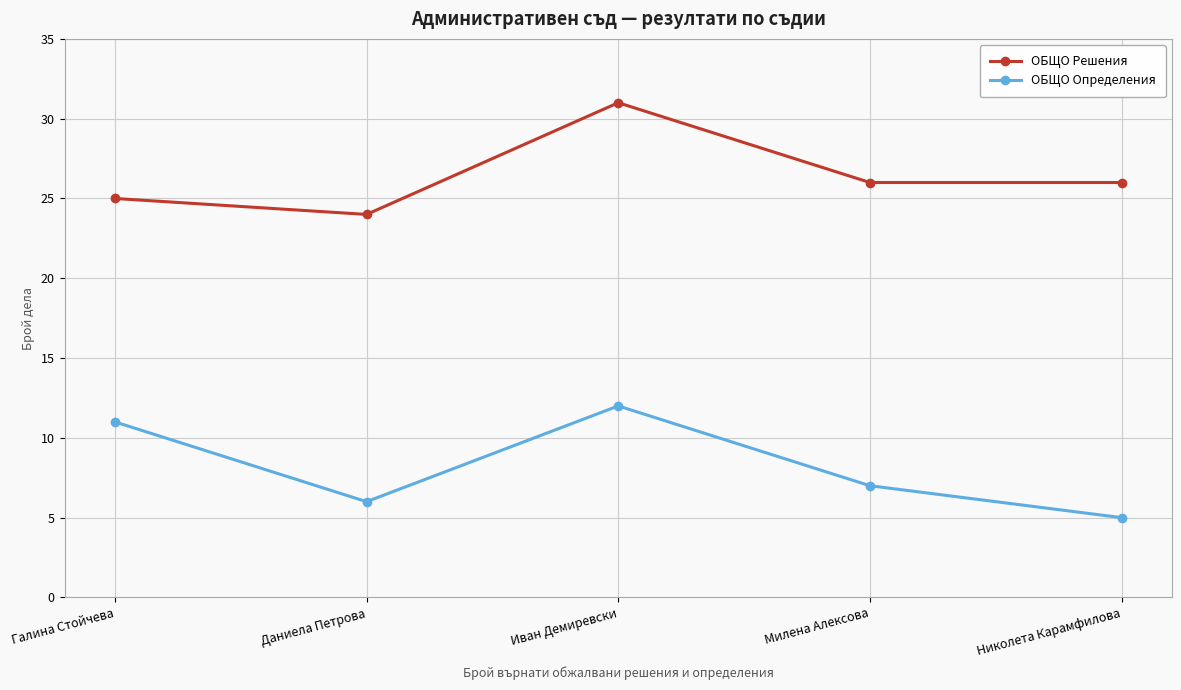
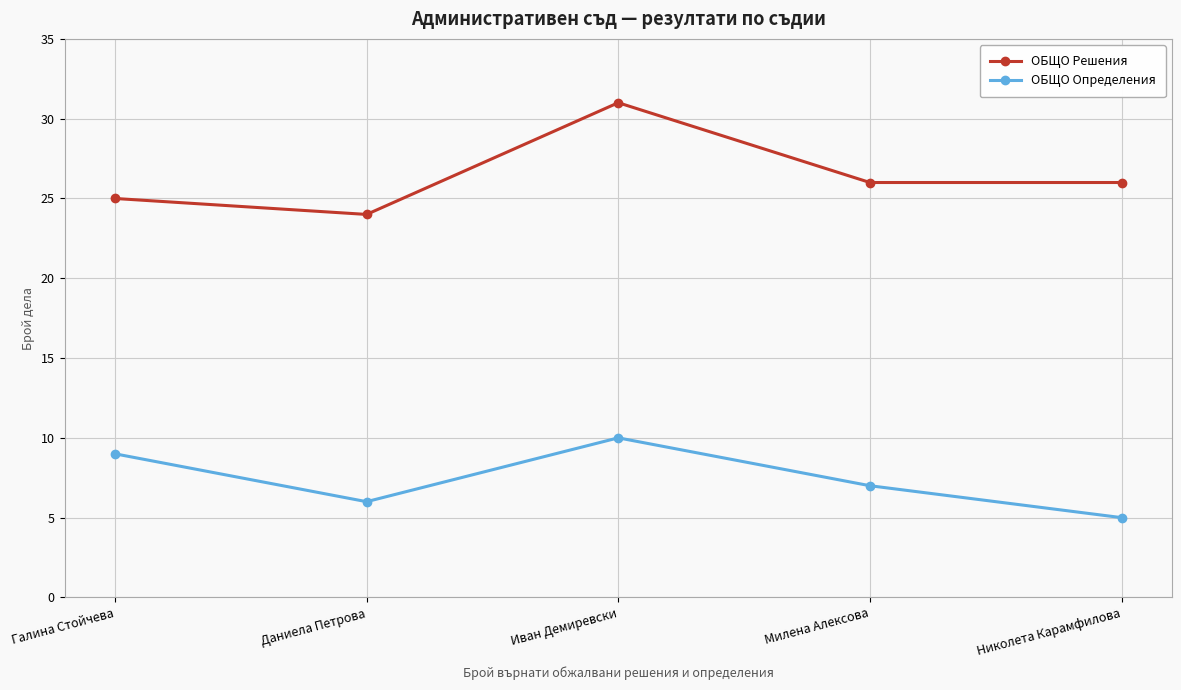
  {
    "ОБЩО Решения": {
      "Галина Стойчева": 25,
      "Даниела Петрова": 24,
      "Иван Демиревски": 31,
      "Милена Алексова": 26,
      "Николета Карамфилова": 26
    },
    "ОБЩО Определения": {
-     "Галина Стойчева": 11,
+     "Галина Стойчева": 9,
      "Даниела Петрова": 6,
-     "Иван Демиревски": 12,
+     "Иван Демиревски": 10,
      "Милена Алексова": 7,
      "Николета Карамфилова": 5
    }
  }
